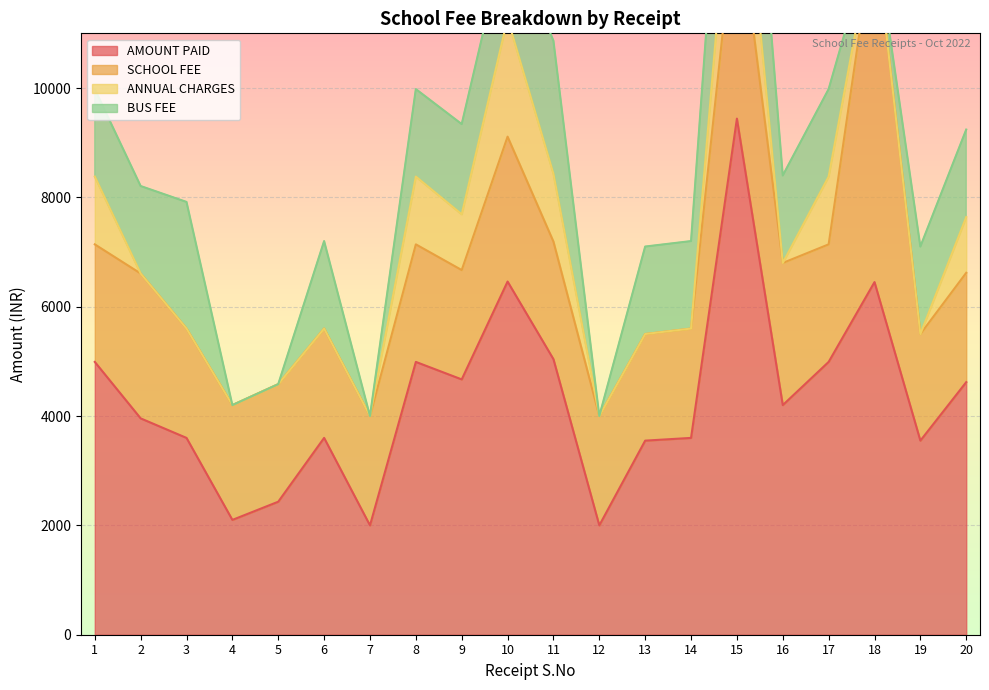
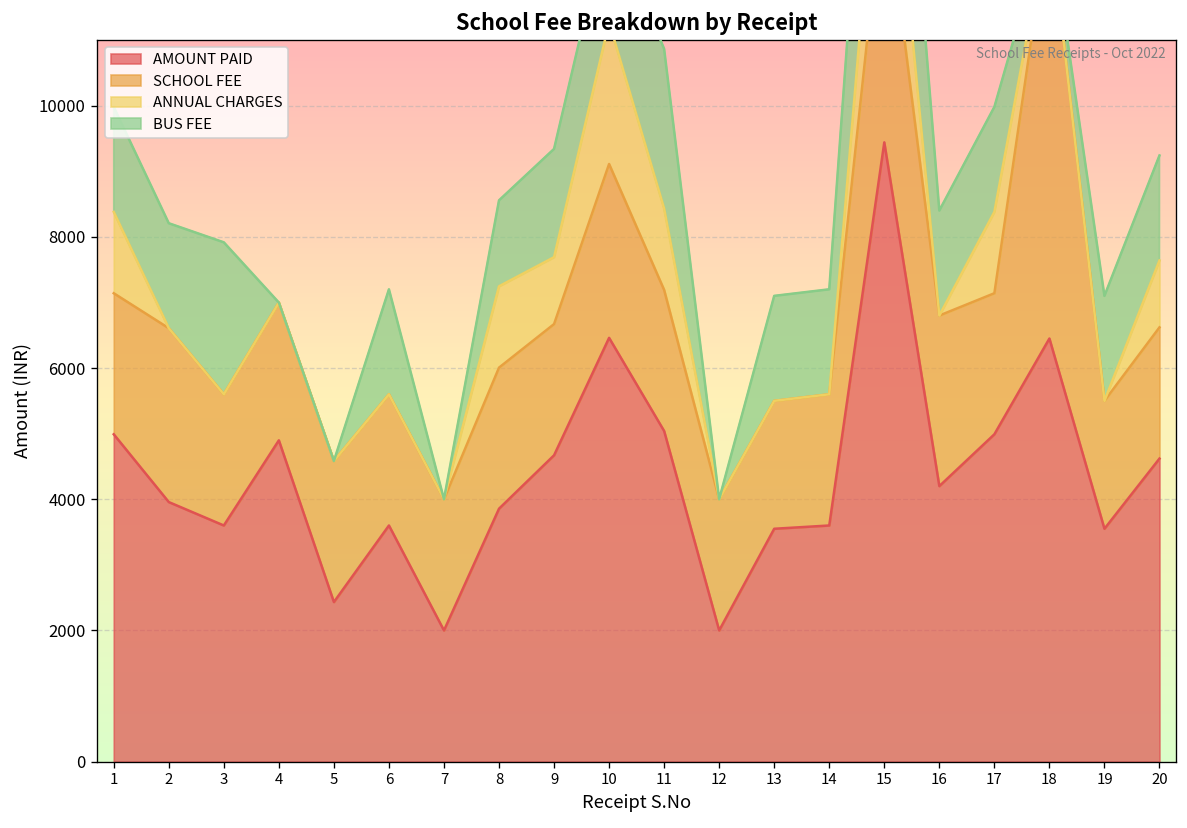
  {
    "AMOUNT PAID": {
      "1": 5000,
      "2": 4000,
      "3": 3600,
-     "4": 2100,
+     "4": 4900,
      "5": 2400,
      "6": 3600,
      "7": 2000,
-     "8": 5000,
+     "8": 3900,
      "9": 4700,
      "10": 6500,
      "11": 5000,
      "12": 2000,
      "13": 3600,
      "14": 3600,
      "15": 9400,
      "16": 4200,
      "17": 5000,
      "18": 6500,
      "19": 3600,
      "20": 4600
    },
    "BUS FEE": {
      "2": 1600,
      "3": 2300,
      "6": 1600,
-     "8": 1600,
+     "8": 1300,
      "9": 1700,
      "11": 2400,
      "13": 1600,
      "14": 1600,
      "16": 1600,
      "17": 1600,
      "19": 1600,
      "20": 1600
    }
  }
